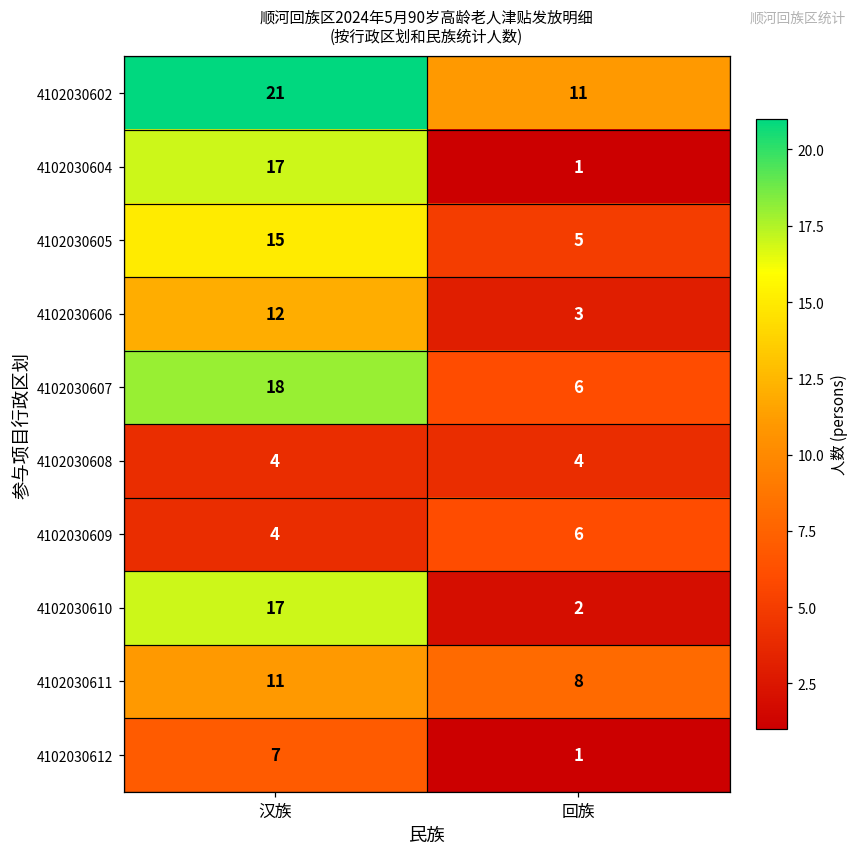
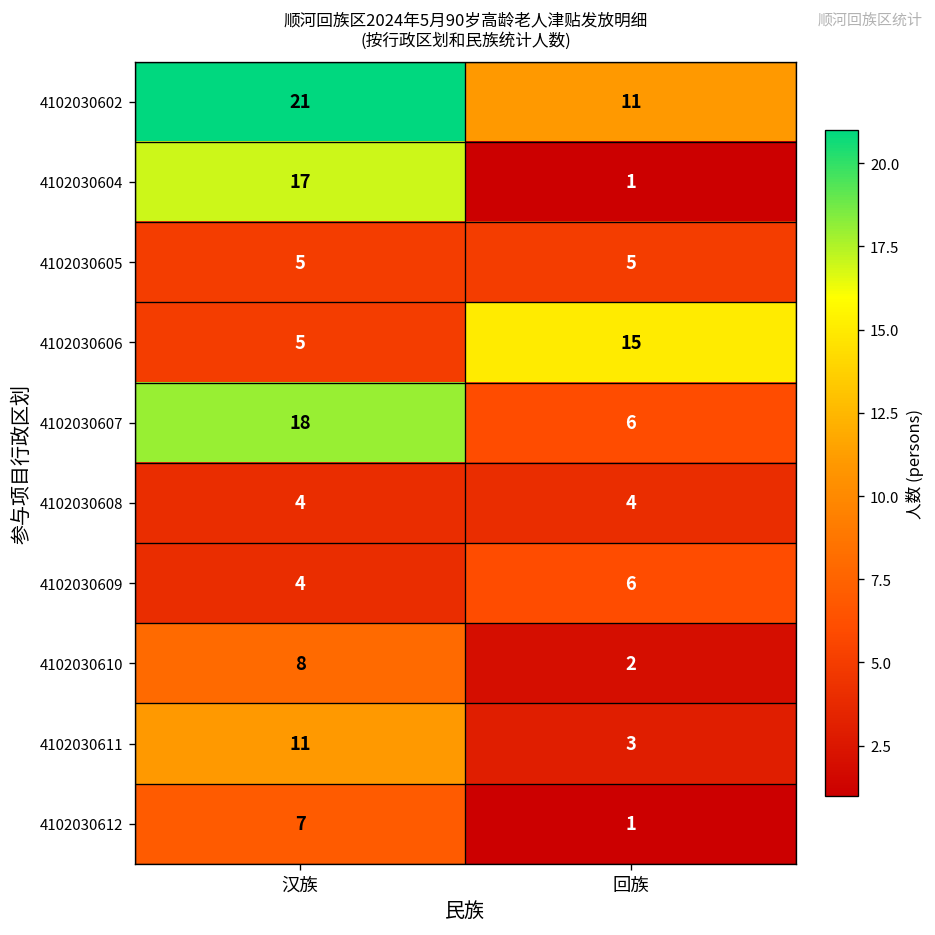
  {
    "4102030602": {
      "汉族": 21,
      "回族": 11
    },
    "4102030604": {
      "汉族": 17,
      "回族": 1
    },
    "4102030605": {
-     "汉族": 15,
+     "汉族": 5,
      "回族": 5
    },
    "4102030606": {
-     "汉族": 12,
-     "回族": 3
+     "汉族": 5,
+     "回族": 15
    },
    "4102030607": {
      "汉族": 18,
      "回族": 6
    },
    "4102030608": {
      "汉族": 4,
      "回族": 4
    },
    "4102030609": {
      "汉族": 4,
      "回族": 6
    },
    "4102030610": {
-     "汉族": 17,
+     "汉族": 8,
      "回族": 2
    },
    "4102030611": {
      "汉族": 11,
-     "回族": 8
+     "回族": 3
    },
    "4102030612": {
      "汉族": 7,
      "回族": 1
    }
  }
